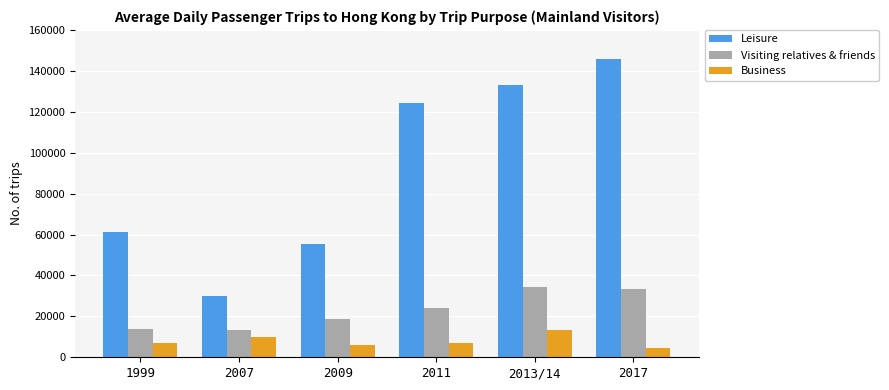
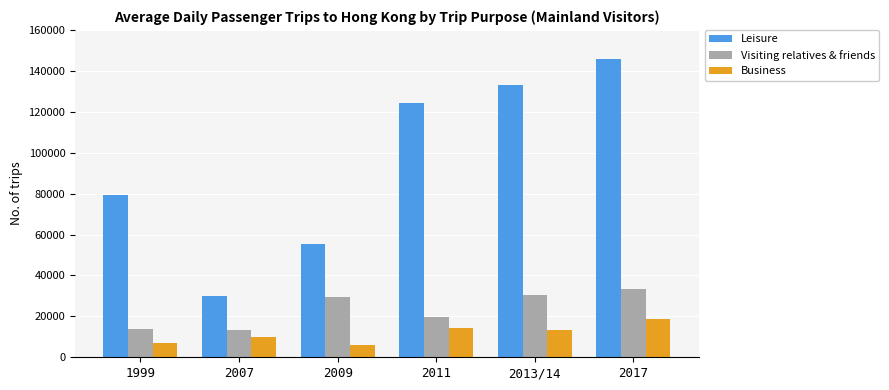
  {
    "Leisure": {
-     "1999": 61000,
+     "1999": 79000,
      "2007": 30000,
      "2009": 55000,
      "2011": 124000,
      "2013/14": 133000,
      "2017": 146000
    },
    "Visiting relatives & friends": {
      "1999": 14000,
      "2007": 13000,
-     "2009": 19000,
-     "2011": 24000,
-     "2013/14": 34000,
+     "2009": 29000,
+     "2011": 20000,
+     "2013/14": 30000,
      "2017": 34000
    },
    "Business": {
      "1999": 7000,
      "2007": 10000,
      "2009": 6000,
-     "2011": 7000,
+     "2011": 14000,
      "2013/14": 13000,
-     "2017": 5000
+     "2017": 19000
    }
  }
